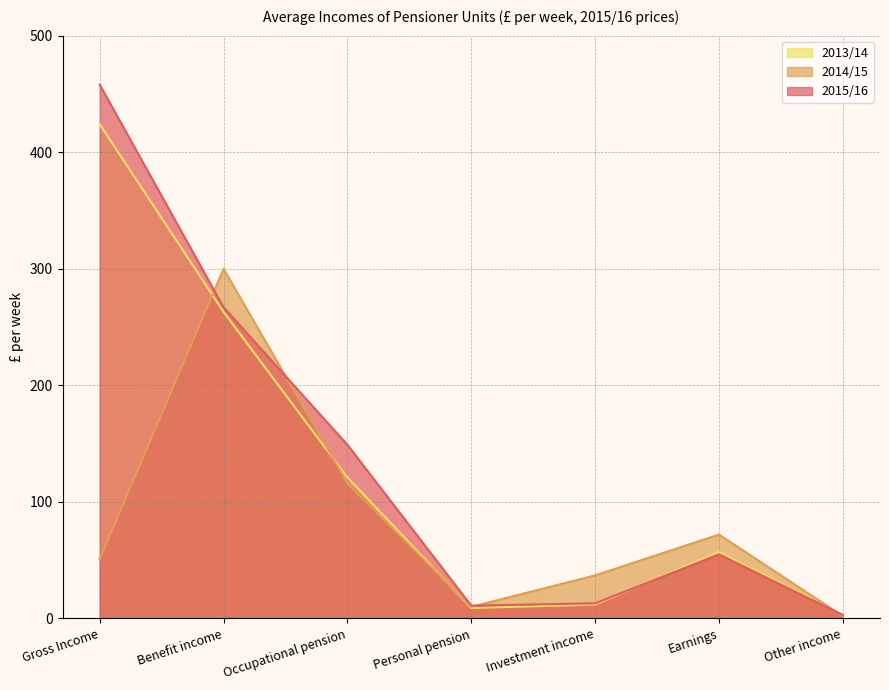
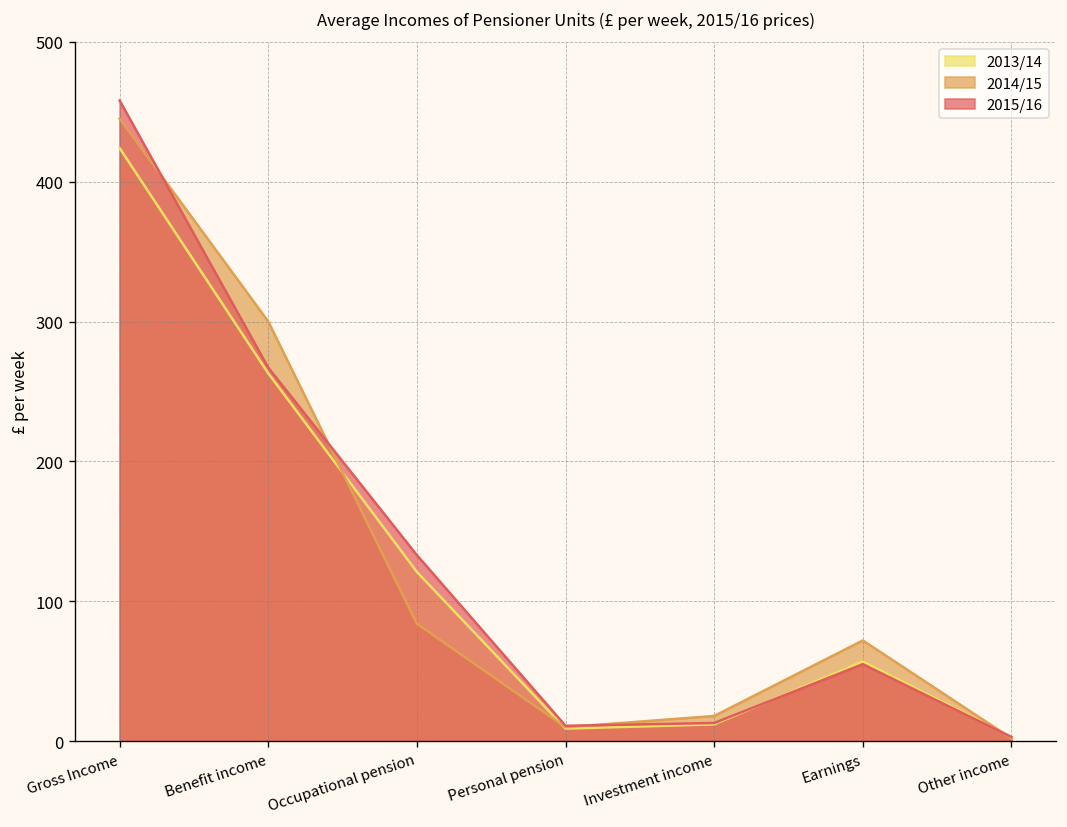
  {
    "2013/14": {
      "Gross Income": 424,
      "Benefit income": 263,
      "Occupational pension": 121
    },
    "2014/15": {
-     "Gross Income": 51,
+     "Gross Income": 445,
      "Benefit income": 300,
-     "Occupational pension": 116,
-     "Investment income": 37,
+     "Occupational pension": 84,
+     "Investment income": 18,
      "Earnings": 72
    },
    "2015/16": {
      "Gross Income": 458,
      "Benefit income": 267,
-     "Occupational pension": 149
+     "Occupational pension": 133
    }
  }
